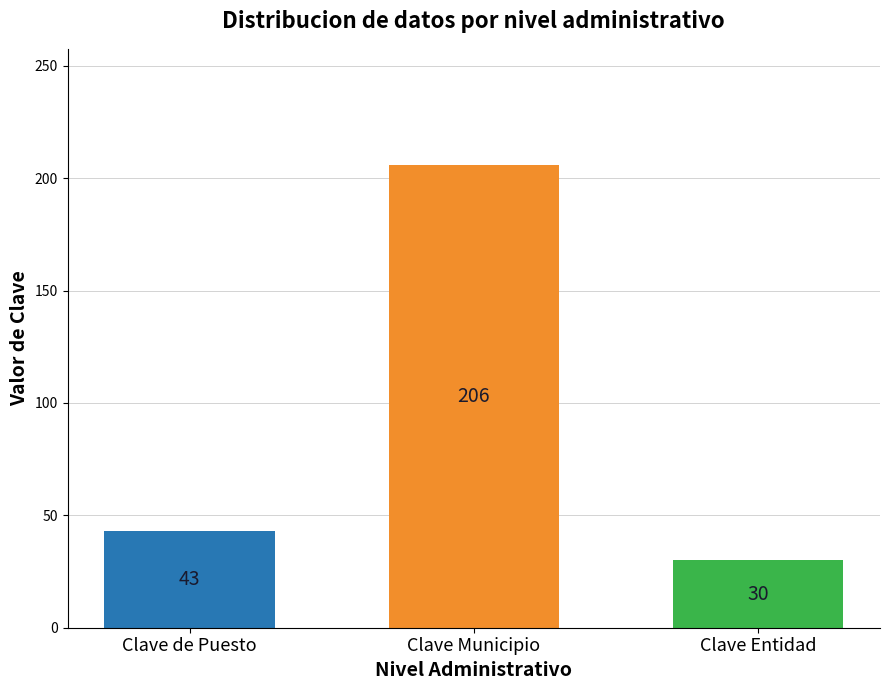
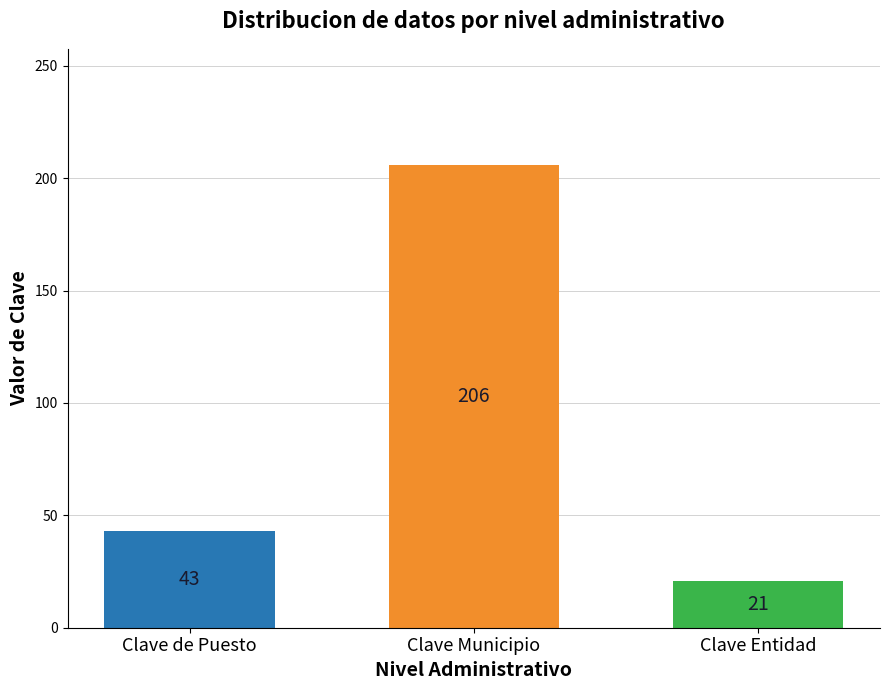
  {
    "Clave de Puesto": 43,
    "Clave Municipio": 206,
-   "Clave Entidad": 30
+   "Clave Entidad": 21
  }
